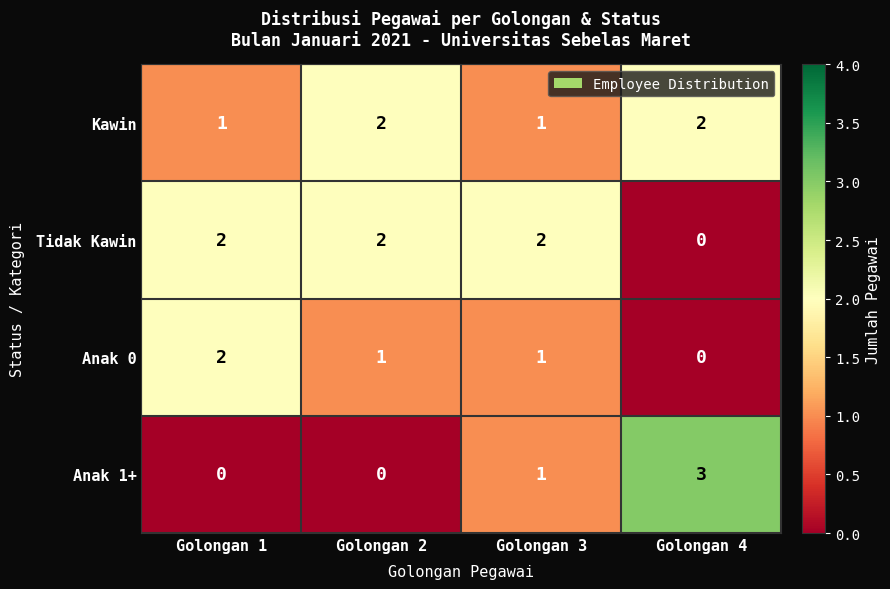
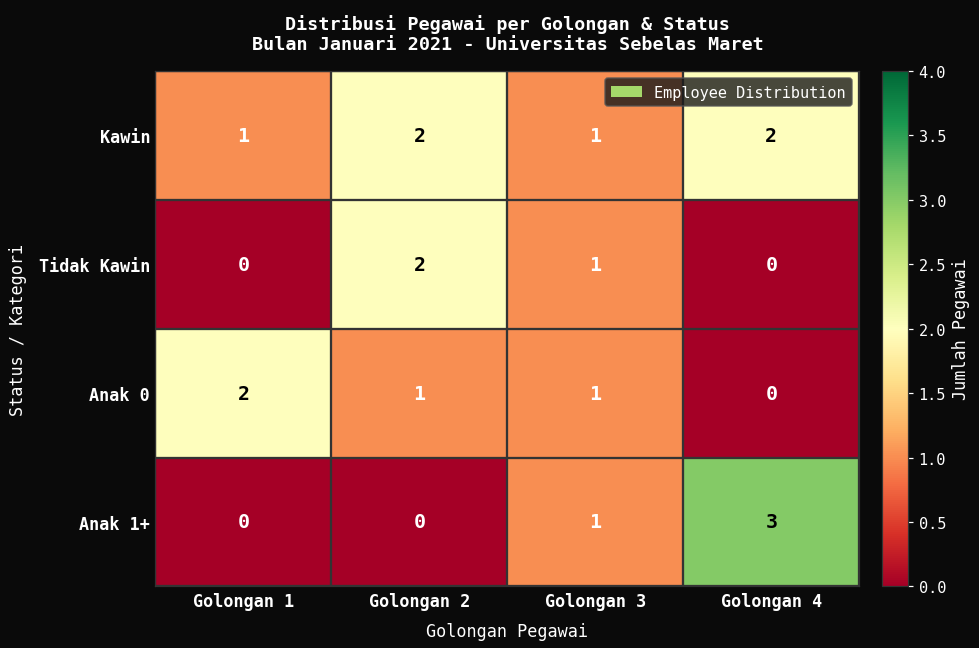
  {
    "Kawin": {
      "Golongan 1": 1,
      "Golongan 2": 2,
      "Golongan 3": 1,
      "Golongan 4": 2
    },
    "Tidak Kawin": {
-     "Golongan 1": 2,
+     "Golongan 1": 0,
      "Golongan 2": 2,
-     "Golongan 3": 2,
+     "Golongan 3": 1,
      "Golongan 4": 0
    },
    "Anak 0": {
      "Golongan 1": 2,
      "Golongan 2": 1,
      "Golongan 3": 1,
      "Golongan 4": 0
    },
    "Anak 1+": {
      "Golongan 1": 0,
      "Golongan 2": 0,
      "Golongan 3": 1,
      "Golongan 4": 3
    }
  }
